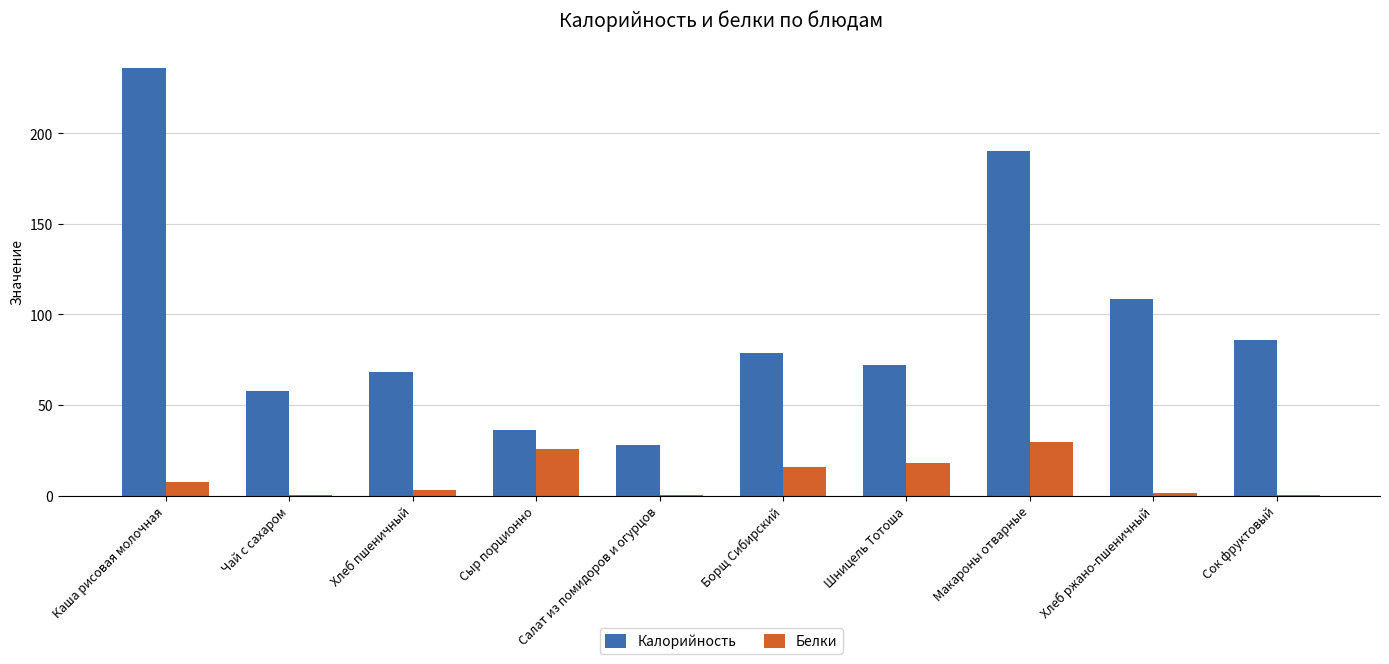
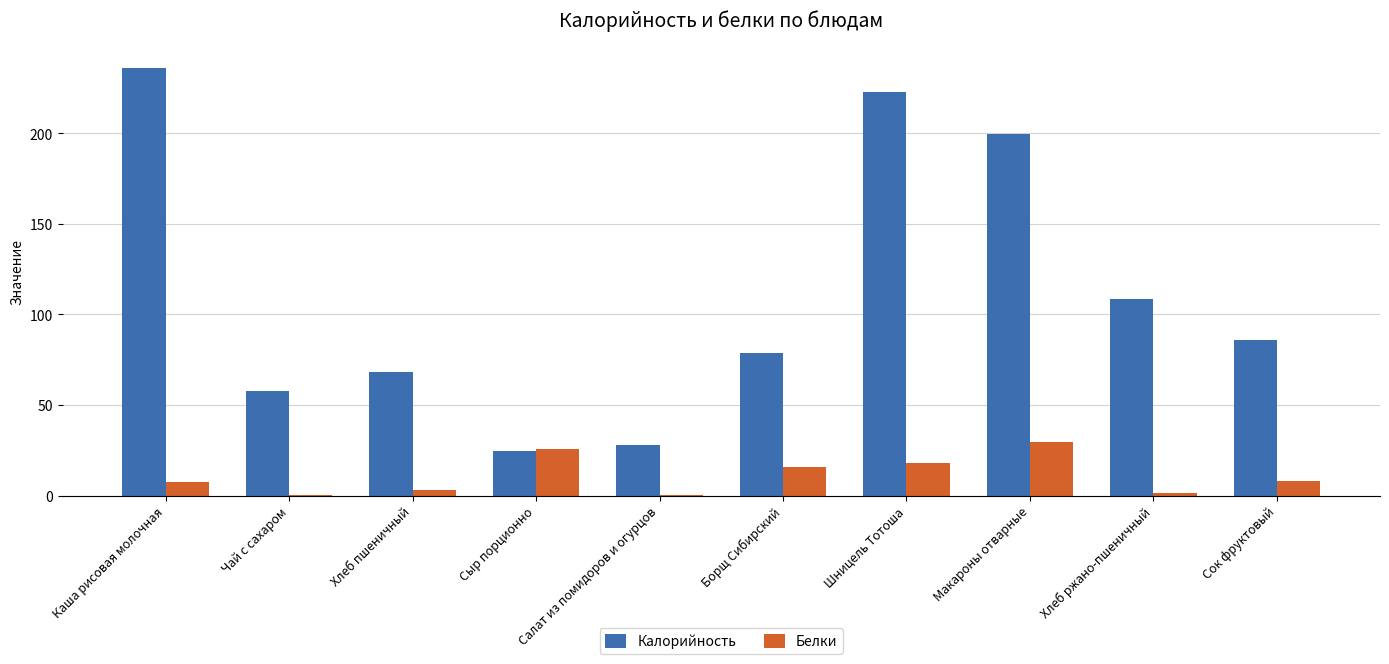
  {
    "Калорийность": {
      "Каша рисовая молочная": 236,
      "Чай с сахаром": 58,
      "Хлеб пшеничный": 68,
-     "Сыр порционно": 36,
+     "Сыр порционно": 25,
      "Салат из помидоров и огурцов": 28,
      "Борщ Сибирский": 79,
-     "Шницель Тотоша": 72,
-     "Макароны отварные": 190,
+     "Шницель Тотоша": 223,
+     "Макароны отварные": 199,
      "Хлеб ржано-пшеничный": 109,
      "Сок фруктовый": 86
    },
    "Белки": {
      "Каша рисовая молочная": 8,
      "Хлеб пшеничный": 3,
      "Сыр порционно": 26,
      "Борщ Сибирский": 16,
      "Шницель Тотоша": 18,
      "Макароны отварные": 30,
      "Хлеб ржано-пшеничный": 2,
-     "Сок фруктовый": 0
+     "Сок фруктовый": 8
    }
  }
